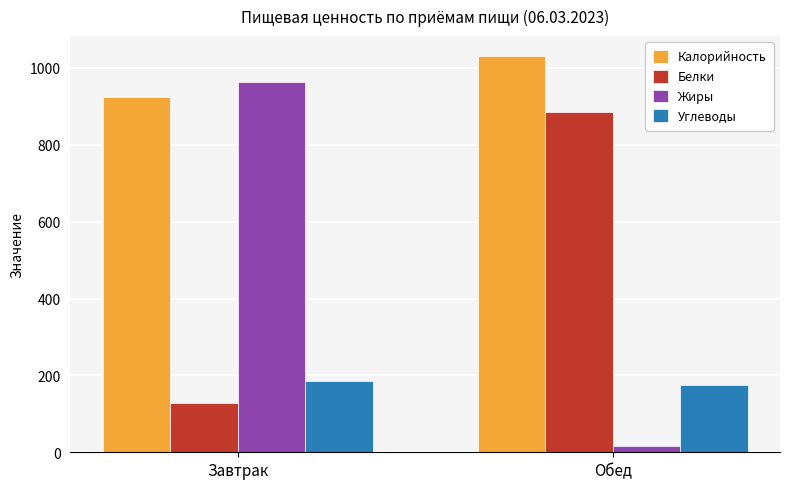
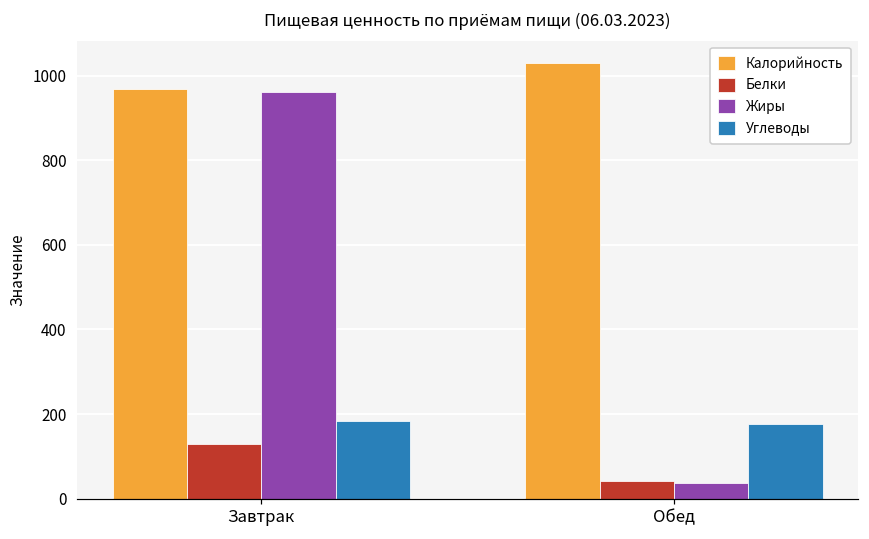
  {
    "Калорийность": {
-     "Завтрак": 920,
+     "Завтрак": 970,
      "Обед": 1030
    },
    "Белки": {
      "Завтрак": 130,
-     "Обед": 880
+     "Обед": 40
    },
    "Жиры": {
      "Завтрак": 960,
-     "Обед": 20
+     "Обед": 40
    },
    "Углеводы": {
      "Завтрак": 180,
      "Обед": 180
    }
  }
